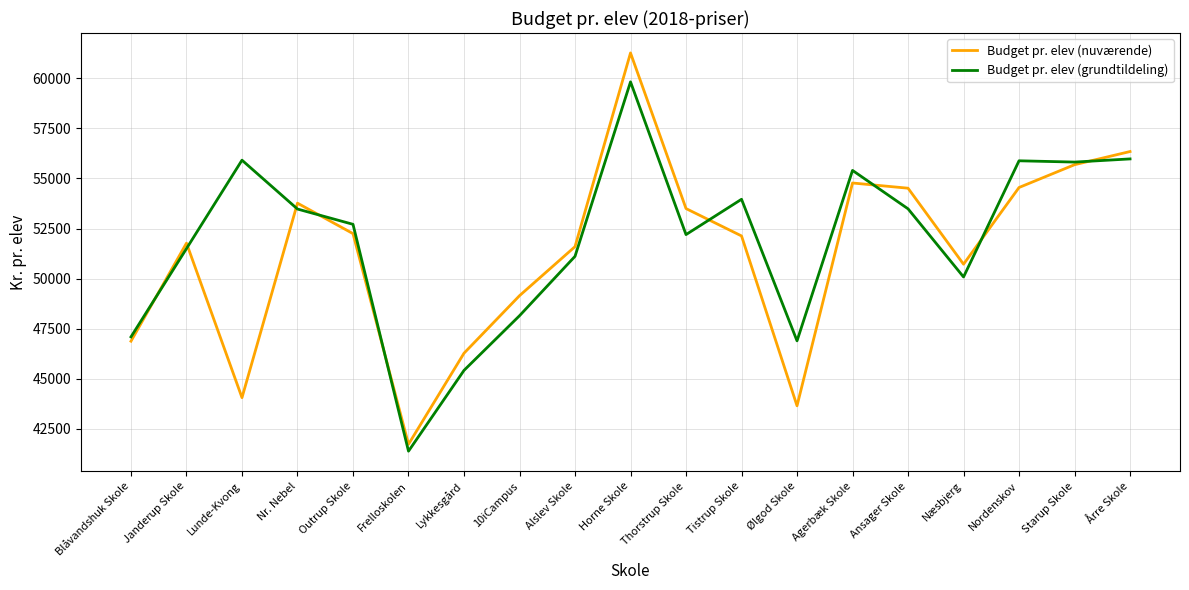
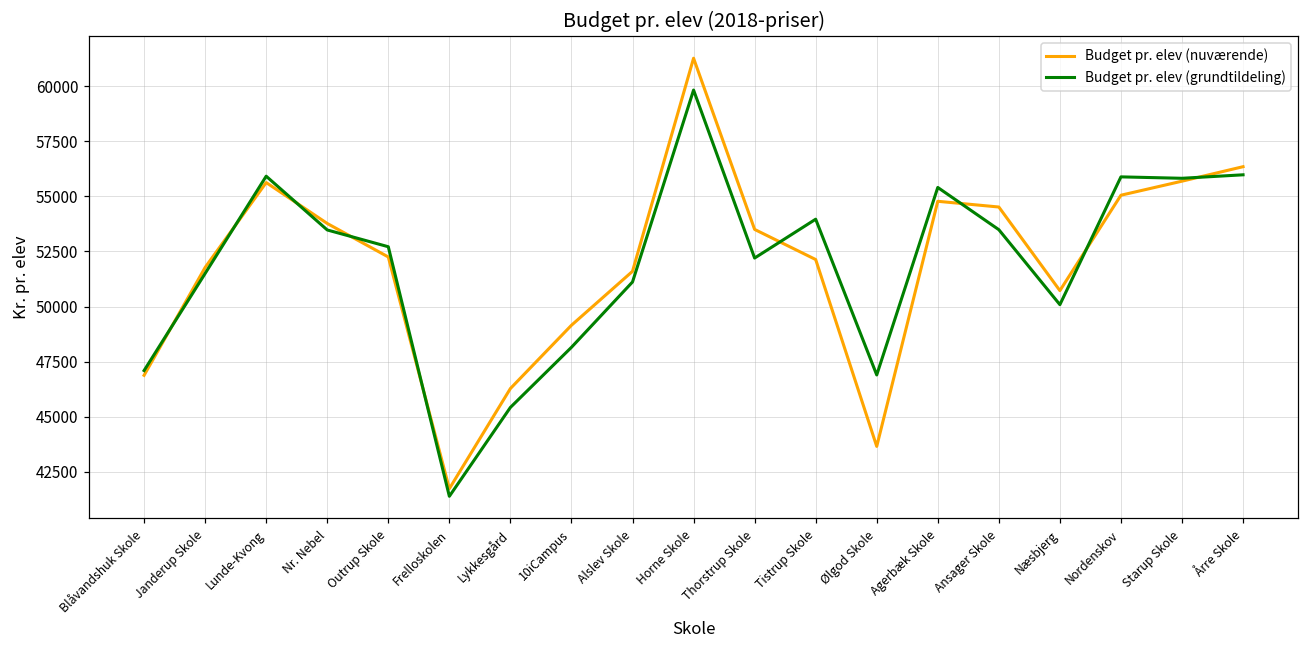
  {
    "Budget pr. elev (nuværende)": {
      "Blåvandshuk Skole": 46900,
      "Janderup Skole": 51800,
-     "Lunde-Kvong": 44100,
+     "Lunde-Kvong": 55600,
      "Nr. Nebel": 53800,
      "Outrup Skole": 52200,
      "Frelloskolen": 41700,
      "Lykkesgård": 46300,
      "10iCampus": 49200,
      "Alslev Skole": 51600,
      "Horne Skole": 61300,
      "Thorstrup Skole": 53500,
      "Tistrup Skole": 52100,
      "Ølgod Skole": 43700,
      "Agerbæk Skole": 54800,
      "Ansager Skole": 54500,
      "Næsbjerg": 50700,
-     "Nordenskov": 54500,
+     "Nordenskov": 55000,
      "Starup Skole": 55700,
      "Årre Skole": 56300
    },
    "Budget pr. elev (grundtildeling)": {
      "Blåvandshuk Skole": 47100,
      "Janderup Skole": 51500,
      "Lunde-Kvong": 55900,
      "Nr. Nebel": 53500,
      "Outrup Skole": 52700,
      "Frelloskolen": 41400,
      "Lykkesgård": 45400,
      "10iCampus": 48100,
      "Alslev Skole": 51100,
      "Horne Skole": 59800,
      "Thorstrup Skole": 52200,
      "Tistrup Skole": 54000,
      "Ølgod Skole": 46900,
      "Agerbæk Skole": 55400,
      "Ansager Skole": 53500,
      "Næsbjerg": 50100,
      "Nordenskov": 55900,
      "Starup Skole": 55800,
      "Årre Skole": 56000
    }
  }
